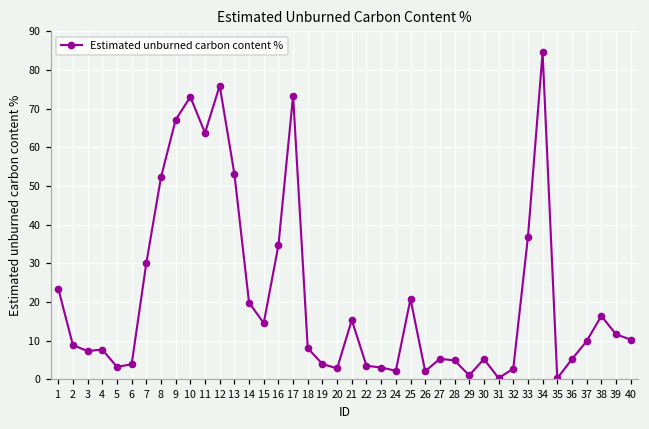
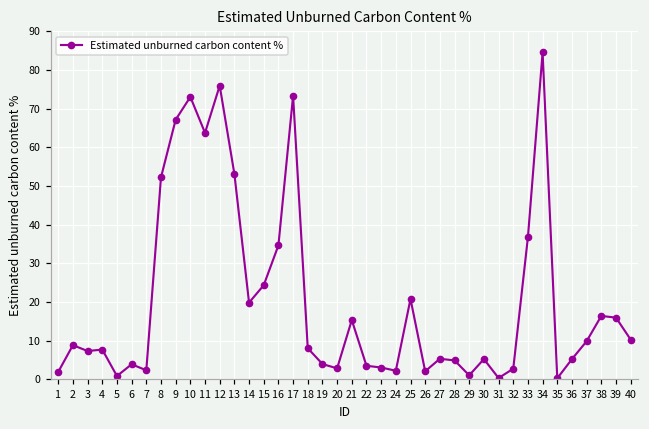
  {
-   "1": 23,
+   "1": 2,
    "2": 9,
    "3": 7,
    "4": 8,
-   "5": 3,
+   "5": 1,
    "6": 4,
-   "7": 30,
+   "7": 2,
    "8": 52,
    "9": 67,
    "10": 73,
    "11": 64,
    "12": 76,
    "13": 53,
    "14": 20,
-   "15": 15,
+   "15": 24,
    "16": 35,
    "17": 73,
    "18": 8,
    "19": 4,
    "20": 3,
    "21": 15,
    "22": 3,
    "23": 3,
    "24": 2,
    "25": 21,
    "26": 2,
    "27": 5,
    "28": 5,
    "29": 1,
    "30": 5,
    "31": 0,
    "32": 3,
    "33": 37,
    "34": 85,
    "35": 0,
    "36": 5,
    "37": 10,
    "38": 16,
-   "39": 12,
+   "39": 16,
    "40": 10
  }
